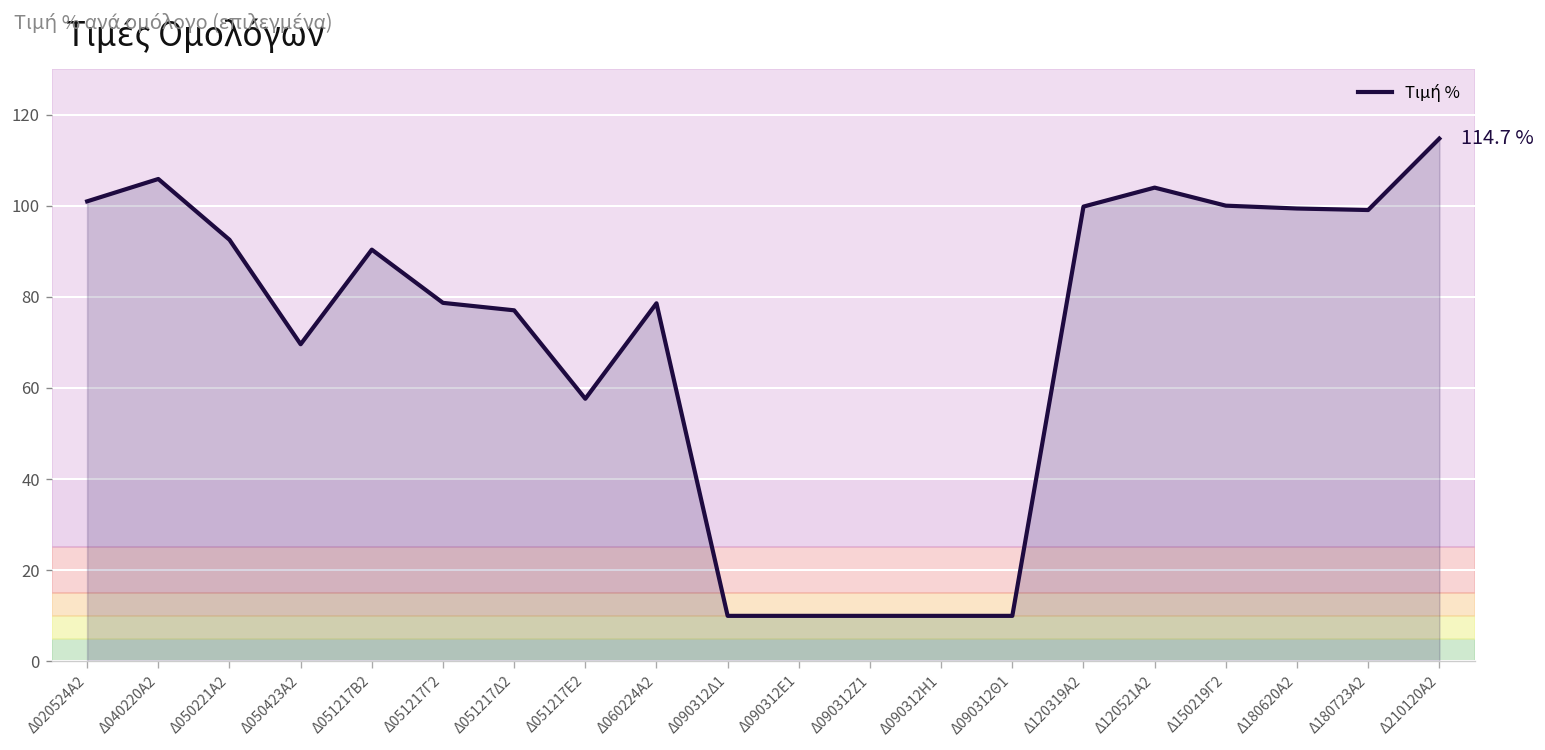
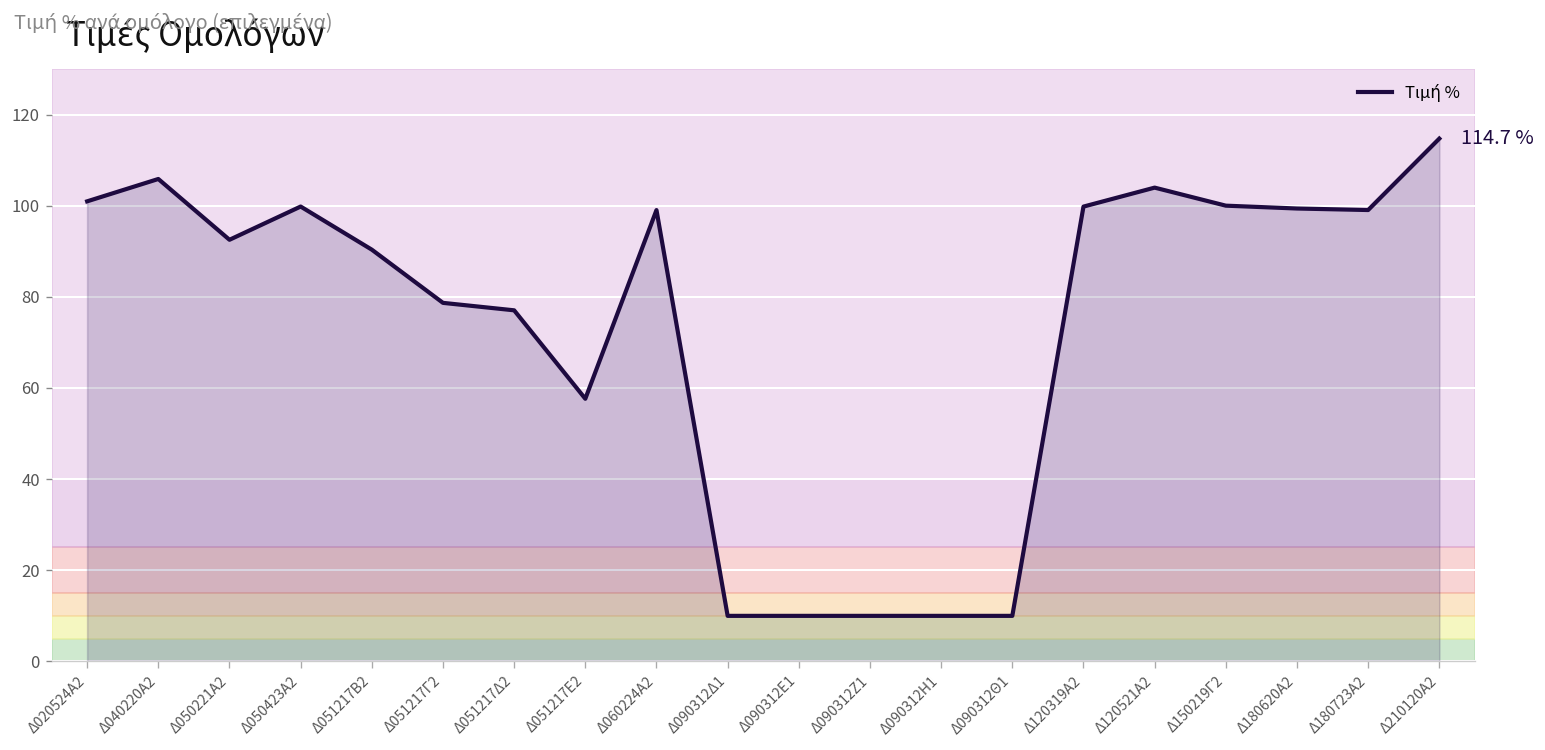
  {
    "Δ020524Α2": 101,
    "Δ040220Α2": 106,
    "Δ050221Α2": 93,
-   "Δ050423Α2": 70,
+   "Δ050423Α2": 100,
    "Δ051217Β2": 90,
    "Δ051217Γ2": 79,
    "Δ051217Δ2": 77,
    "Δ051217Ε2": 58,
-   "Δ060224Α2": 79,
+   "Δ060224Α2": 99,
    "Δ090312Δ1": 10,
    "Δ090312Ε1": 10,
    "Δ090312Ζ1": 10,
    "Δ090312Η1": 10,
    "Δ090312Θ1": 10,
    "Δ120319Α2": 100,
    "Δ120521Α2": 104,
    "Δ150219Γ2": 100,
    "Δ180620Α2": 99,
    "Δ180723Α2": 99
  }
